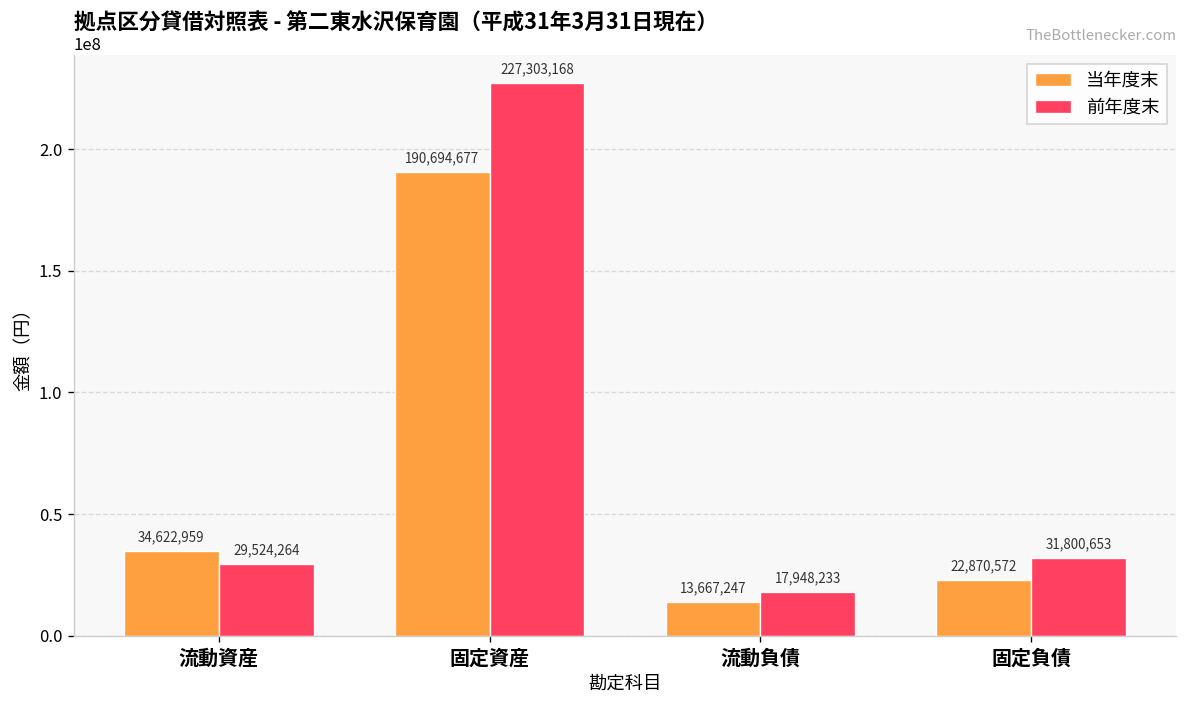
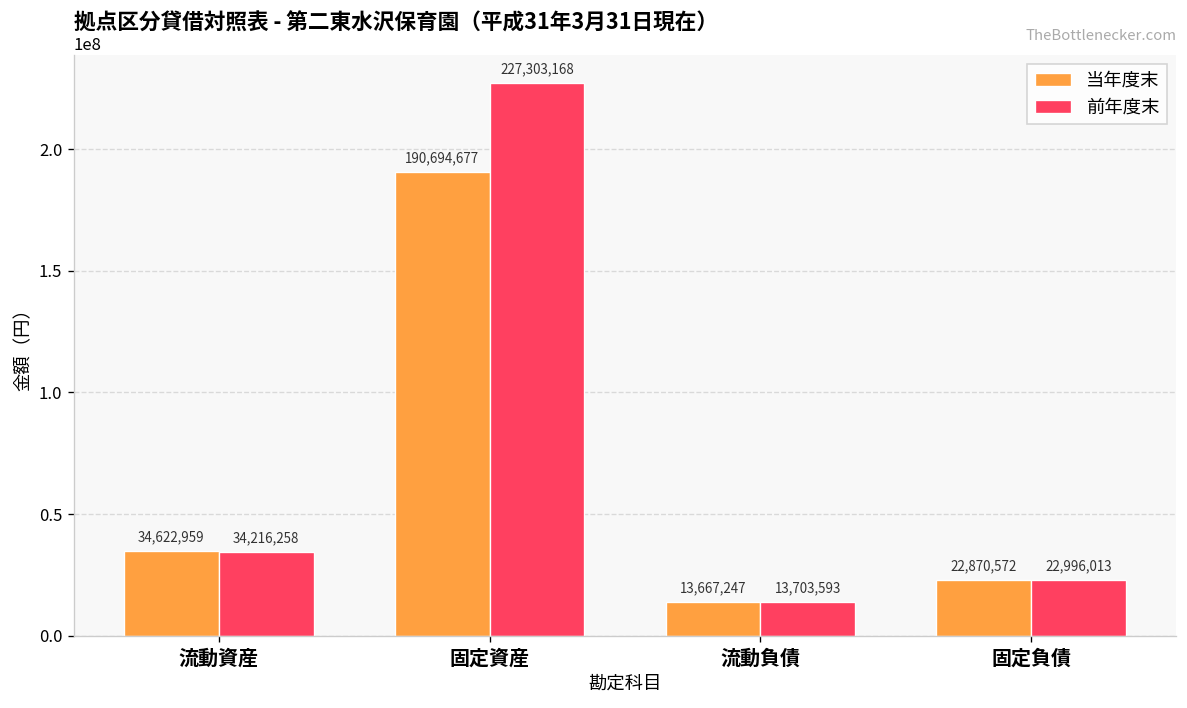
  {
    "当年度末": {
      "流動資産": "34,622,959",
      "固定資産": "190,694,677",
      "流動負債": "13,667,247",
      "固定負債": "22,870,572"
    },
    "前年度末": {
-     "流動資産": "29,524,264",
+     "流動資産": "34,216,258",
      "固定資産": "227,303,168",
-     "流動負債": "17,948,233",
-     "固定負債": "31,800,653"
+     "流動負債": "13,703,593",
+     "固定負債": "22,996,013"
    }
  }
